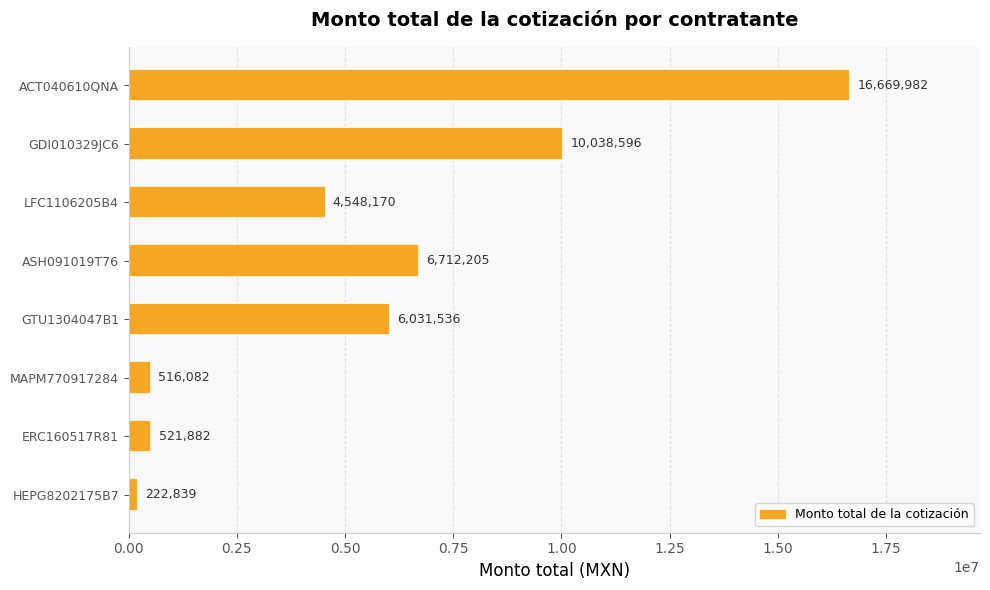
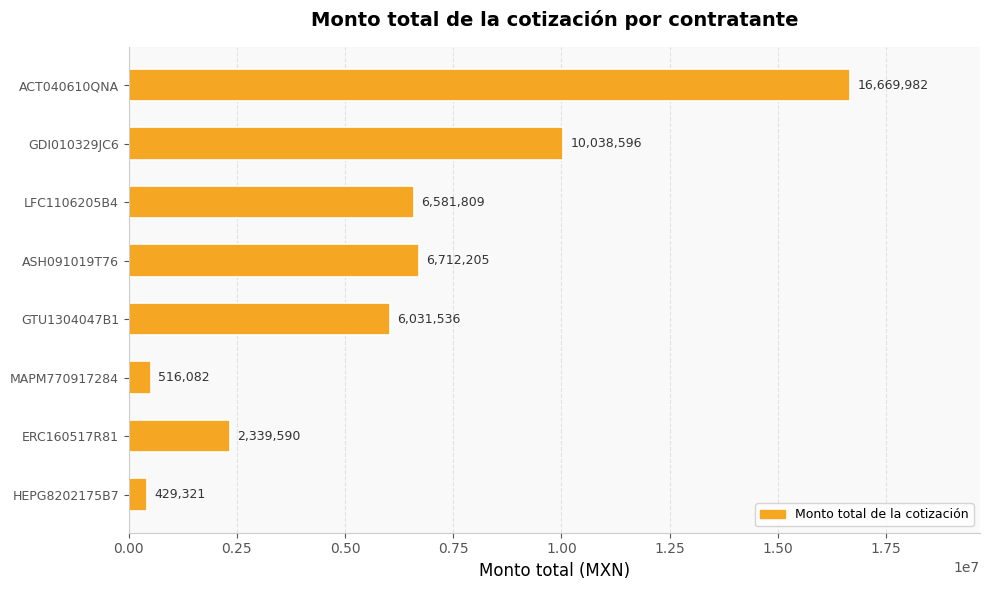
  {
    "ACT040610QNA": "16,669,982",
    "GDI010329JC6": "10,038,596",
-   "LFC1106205B4": "4,548,170",
+   "LFC1106205B4": "6,581,809",
    "ASH091019T76": "6,712,205",
    "GTU1304047B1": "6,031,536",
    "MAPM770917284": "516,082",
-   "ERC160517R81": "521,882",
-   "HEPG8202175B7": "222,839"
+   "ERC160517R81": "2,339,590",
+   "HEPG8202175B7": "429,321"
  }
